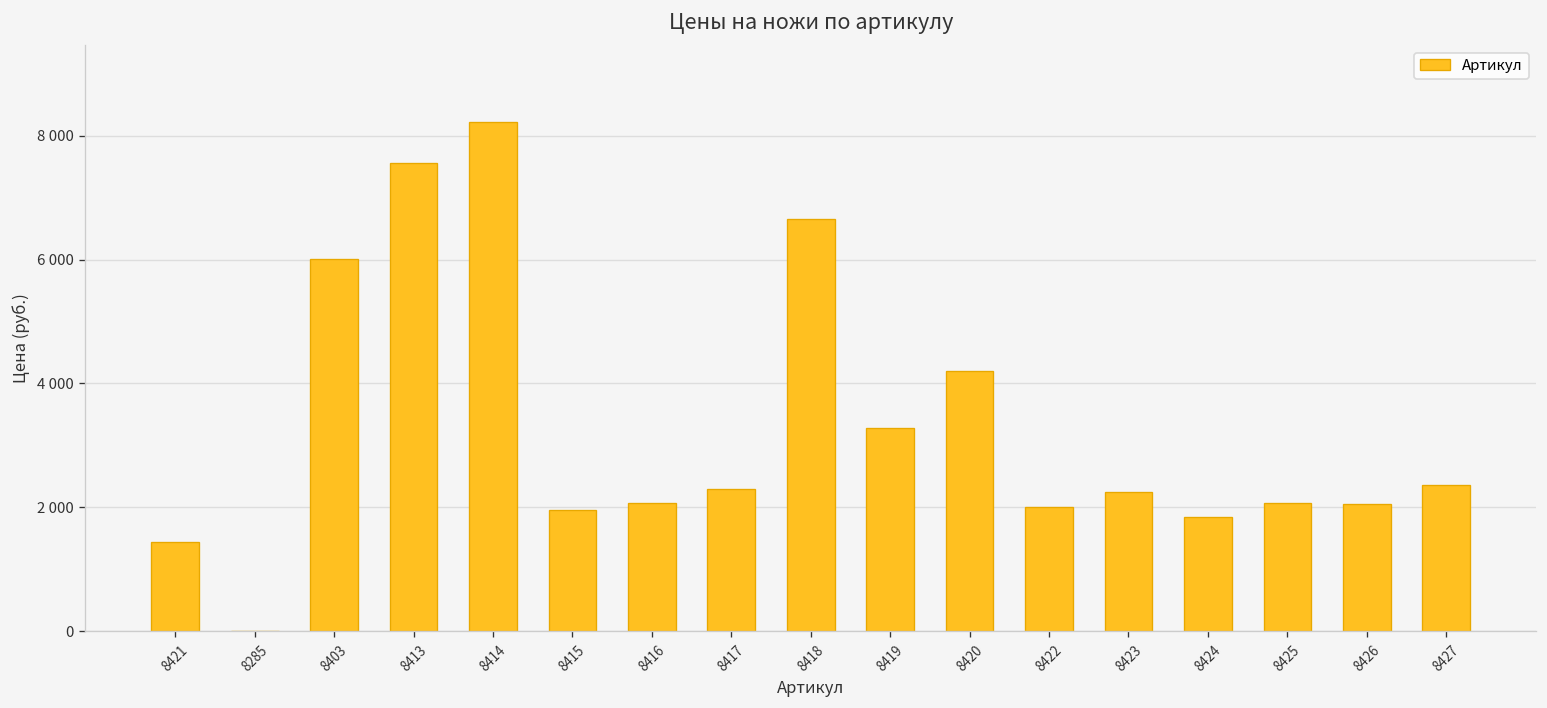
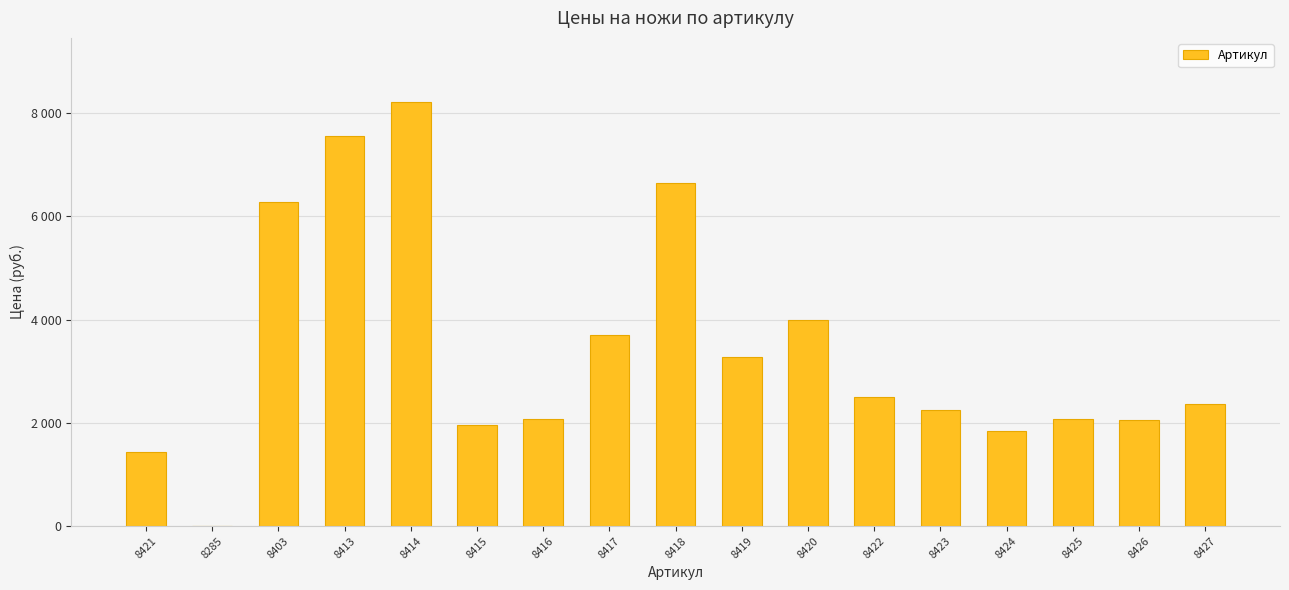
  {
    "8421": 1400,
    "8285": 0,
-   "8403": 6000,
+   "8403": 6300,
    "8413": 7600,
    "8414": 8200,
    "8415": 2000,
    "8416": 2100,
-   "8417": 2300,
+   "8417": 3700,
    "8418": 6700,
    "8419": 3300,
-   "8420": 4200,
-   "8422": 2000,
+   "8420": 4000,
+   "8422": 2500,
    "8423": 2200,
    "8424": 1800,
    "8425": 2100,
    "8426": 2100,
    "8427": 2400
  }
